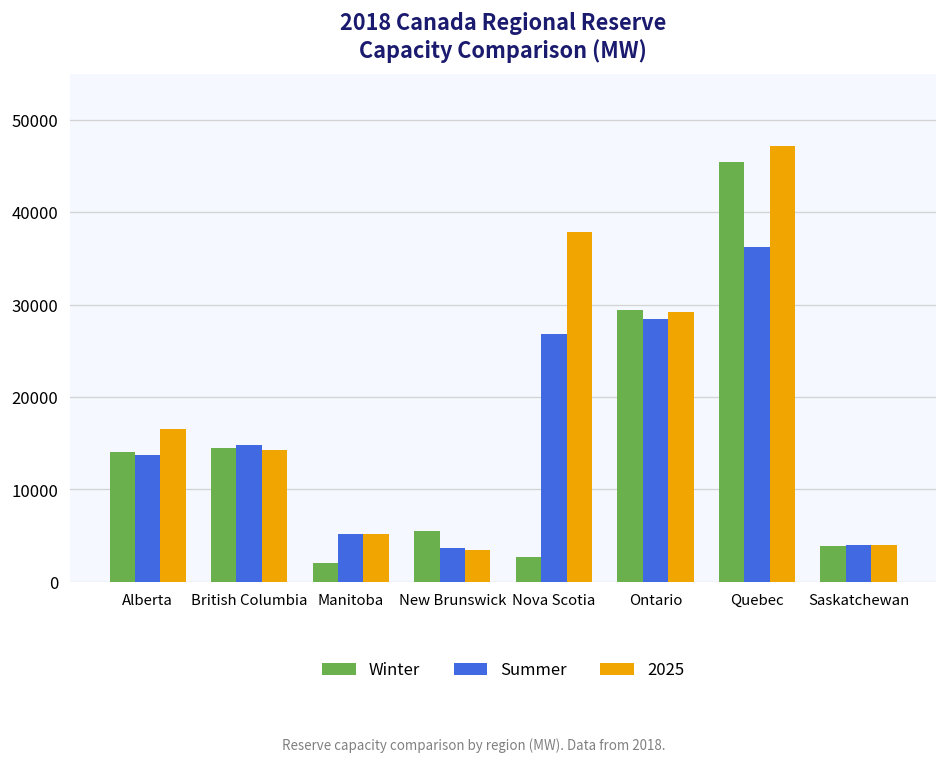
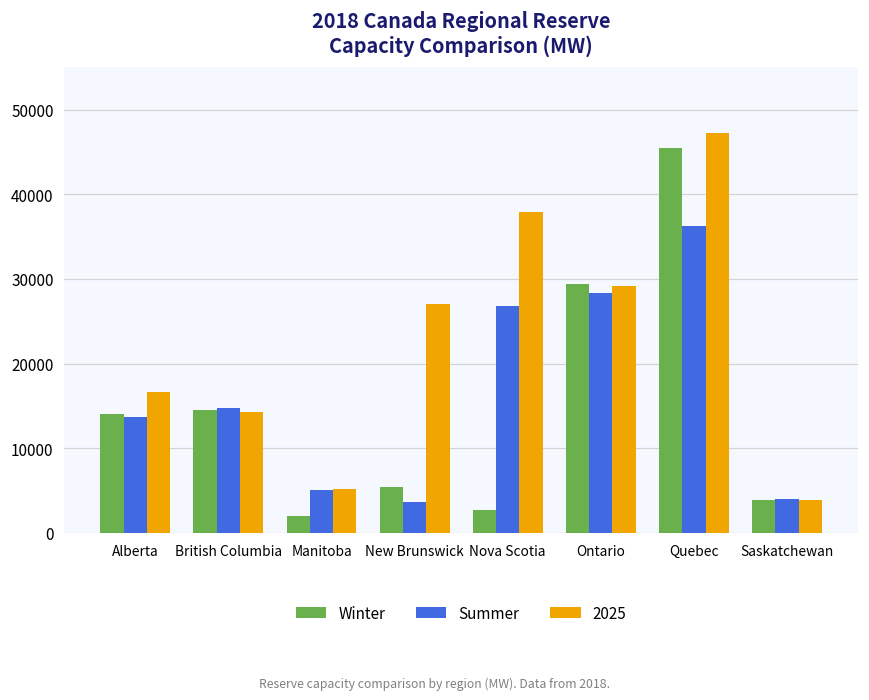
  {
    "Winter": {
      "Alberta": 14000,
      "British Columbia": 15000,
      "Manitoba": 2000,
      "New Brunswick": 5000,
      "Nova Scotia": 3000,
      "Ontario": 29000,
      "Quebec": 46000,
      "Saskatchewan": 4000
    },
    "Summer": {
      "Alberta": 14000,
      "British Columbia": 15000,
      "Manitoba": 5000,
      "New Brunswick": 4000,
      "Nova Scotia": 27000,
      "Ontario": 28000,
      "Quebec": 36000,
      "Saskatchewan": 4000
    },
    "2025": {
      "Alberta": 17000,
      "British Columbia": 14000,
      "Manitoba": 5000,
-     "New Brunswick": 3000,
+     "New Brunswick": 27000,
      "Nova Scotia": 38000,
      "Ontario": 29000,
      "Quebec": 47000,
      "Saskatchewan": 4000
    }
  }
